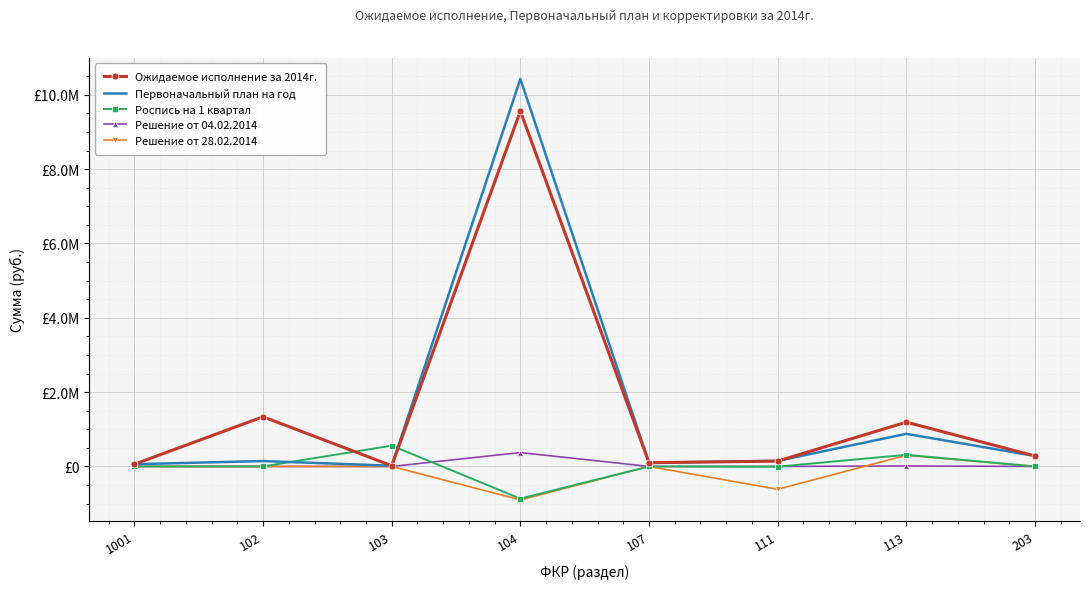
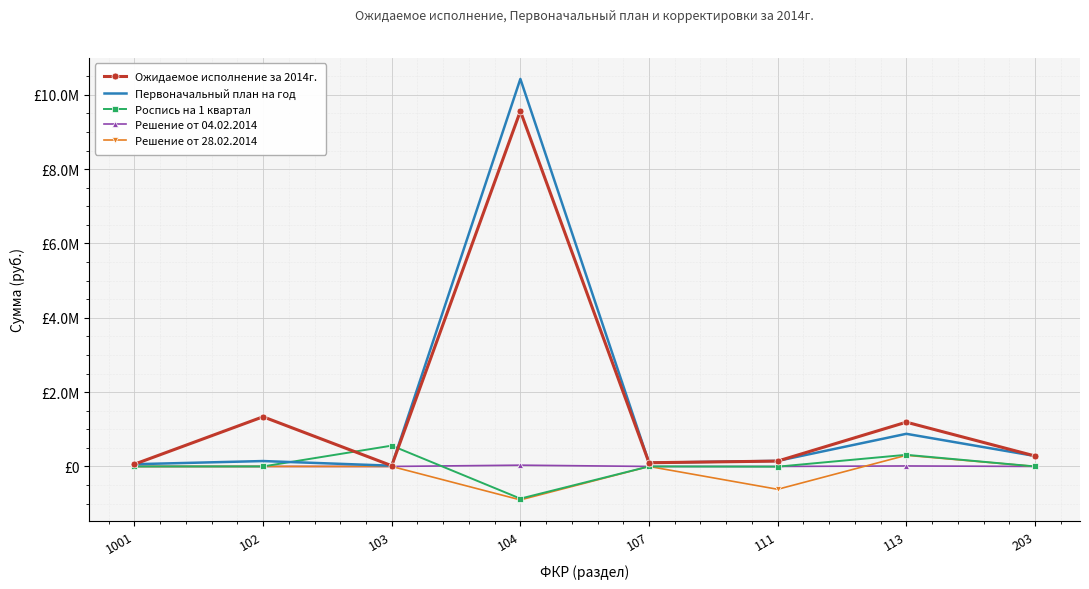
  {
    "Ожидаемое исполнение за 2014г.": {
      "102": "£1300000",
      "104": "£9600000",
      "113": "£1200000"
    },
    "Первоначальный план на год": {
      "102": "£100000",
      "104": "£10400000",
      "113": "£900000"
    },
    "Роспись на 1 квартал": {
      "103": "£600000"
    },
    "Решение от 04.02.2014": {
-     "104": "£400000",
+     "104": "£0",
      "113": "£0"
    },
    "Решение от 28.02.2014": {
      "111": "£-600000"
    }
  }
